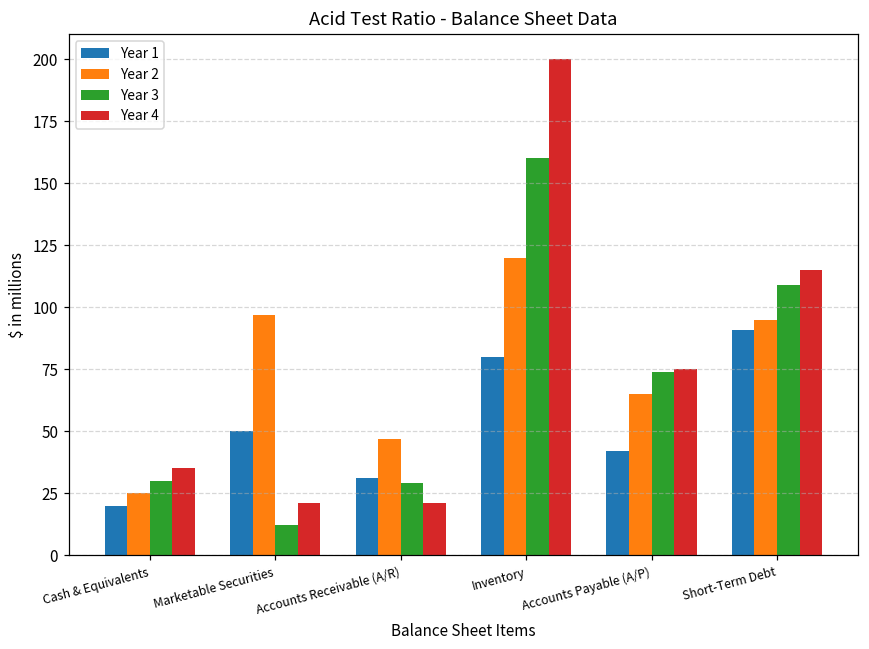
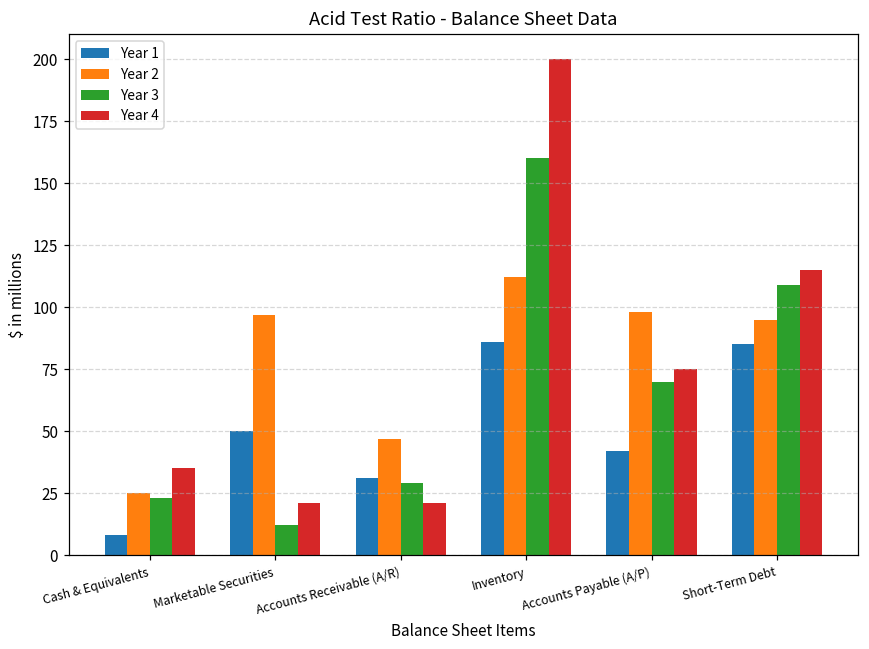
  {
    "Year 1": {
-     "Cash & Equivalents": 20,
+     "Cash & Equivalents": 8,
      "Marketable Securities": 50,
      "Accounts Receivable (A/R)": 31,
-     "Inventory": 80,
+     "Inventory": 86,
      "Accounts Payable (A/P)": 42,
-     "Short-Term Debt": 91
+     "Short-Term Debt": 85
    },
    "Year 2": {
      "Cash & Equivalents": 25,
      "Marketable Securities": 97,
      "Accounts Receivable (A/R)": 47,
-     "Inventory": 120,
-     "Accounts Payable (A/P)": 65,
+     "Inventory": 112,
+     "Accounts Payable (A/P)": 98,
      "Short-Term Debt": 95
    },
    "Year 3": {
-     "Cash & Equivalents": 30,
+     "Cash & Equivalents": 23,
      "Marketable Securities": 12,
      "Accounts Receivable (A/R)": 29,
      "Inventory": 160,
-     "Accounts Payable (A/P)": 74,
+     "Accounts Payable (A/P)": 70,
      "Short-Term Debt": 109
    },
    "Year 4": {
      "Cash & Equivalents": 35,
      "Marketable Securities": 21,
      "Accounts Receivable (A/R)": 21,
      "Inventory": 200,
      "Accounts Payable (A/P)": 75,
      "Short-Term Debt": 115
    }
  }
